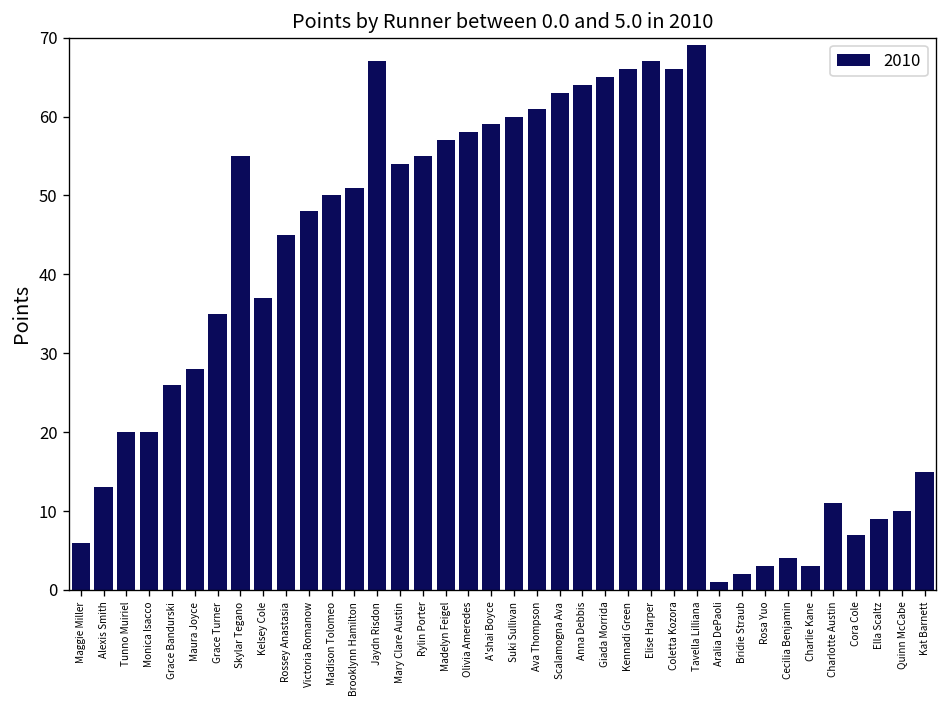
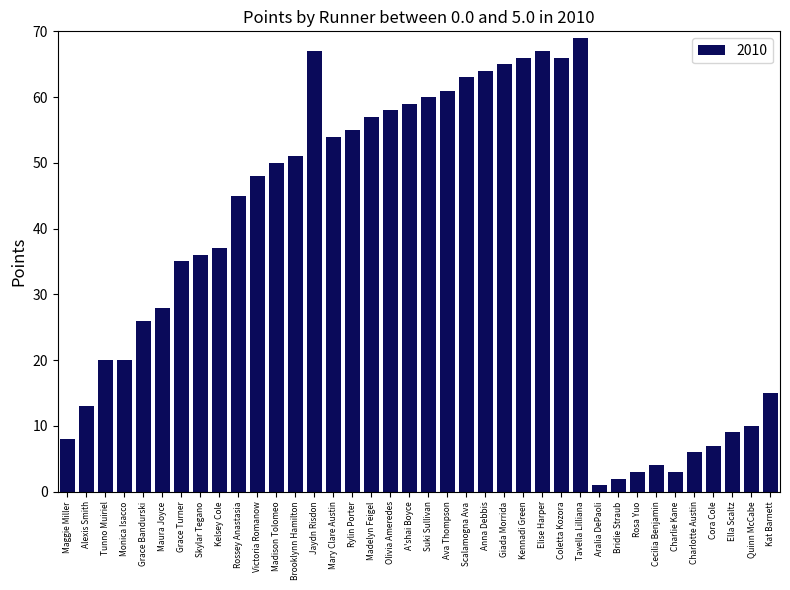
  {
-   "Maggie Miller": 6,
+   "Maggie Miller": 8,
    "Alexis Smith": 13,
    "Tunno Muiriel": 20,
    "Monica Isacco": 20,
    "Grace Bandurski": 26,
    "Maura Joyce": 28,
    "Grace Turner": 35,
-   "Skylar Tegano": 55,
+   "Skylar Tegano": 36,
    "Kelsey Cole": 37,
    "Rossey Anastasia": 45,
    "Victoria Romanow": 48,
    "Madison Tolomeo": 50,
    "Brooklynn Hamilton": 51,
    "Jaydn Risdon": 67,
    "Mary Clare Austin": 54,
    "Rylin Porter": 55,
    "Madelyn Feigel": 57,
    "Olivia Ameredes": 58,
    "A'shai Boyce": 59,
    "Suki Sullivan": 60,
    "Ava Thompson": 61,
    "Scalamogna Ava": 63,
    "Anna Debbis": 64,
    "Giada Morrida": 65,
    "Kennadi Green": 66,
    "Elise Harper": 67,
    "Coletta Kozora": 66,
    "Tavella Lilliana": 69,
    "Aralia DePaoli": 1,
    "Bridie Straub": 2,
    "Rosa Yuo": 3,
    "Cecilia Benjamin": 4,
    "Charlie Kane": 3,
-   "Charlotte Austin": 11,
+   "Charlotte Austin": 6,
    "Cora Cole": 7,
    "Ella Scaltz": 9,
    "Quinn McCabe": 10,
    "Kat Barnett": 15
  }
